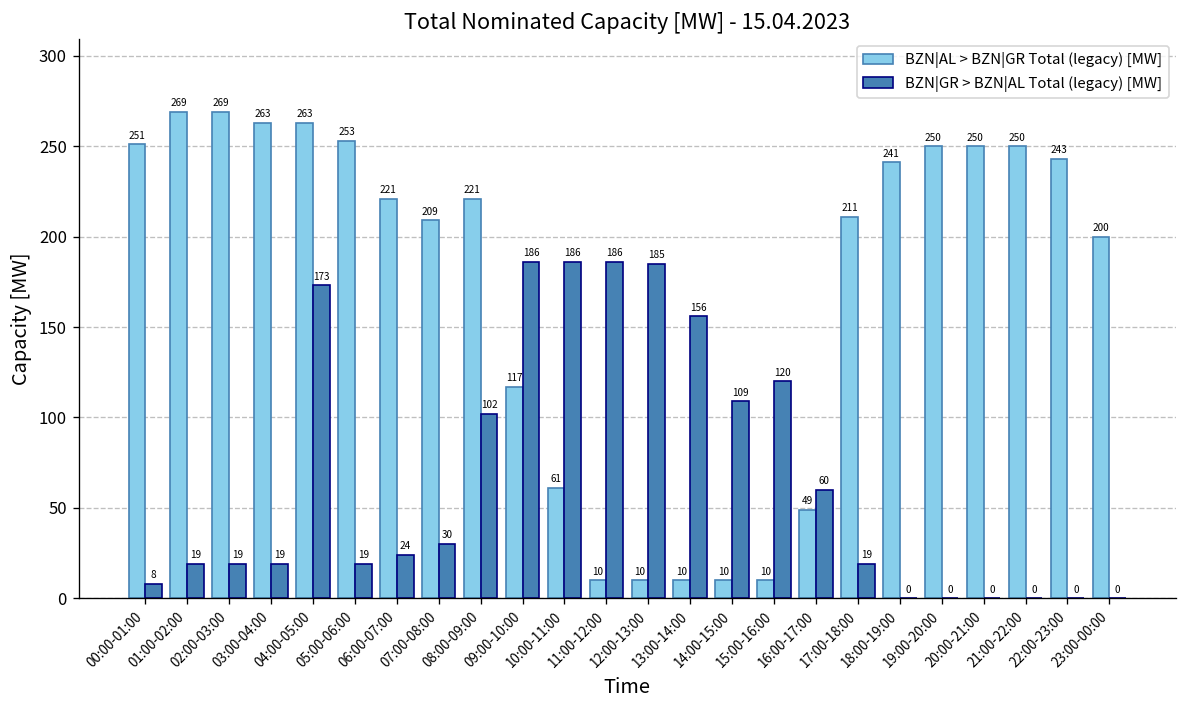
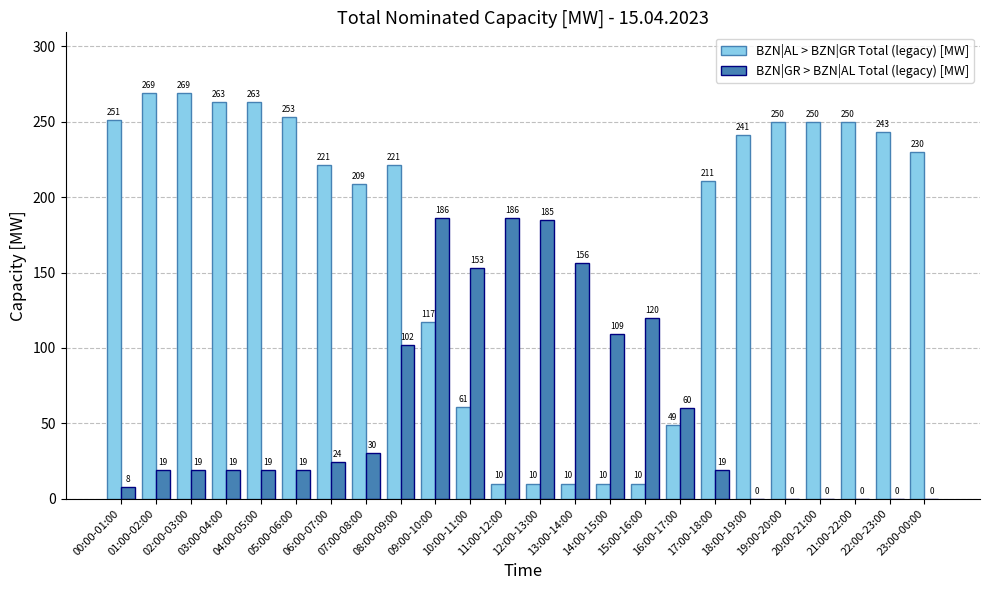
  {
    "BZN|AL > BZN|GR Total (legacy) [MW]": {
      "00:00-01:00": 251,
      "01:00-02:00": 269,
      "02:00-03:00": 269,
      "03:00-04:00": 263,
      "04:00-05:00": 263,
      "05:00-06:00": 253,
      "06:00-07:00": 221,
      "07:00-08:00": 209,
      "08:00-09:00": 221,
      "09:00-10:00": 117,
      "10:00-11:00": 61,
      "11:00-12:00": 10,
      "12:00-13:00": 10,
      "13:00-14:00": 10,
      "14:00-15:00": 10,
      "15:00-16:00": 10,
      "16:00-17:00": 49,
      "17:00-18:00": 211,
      "18:00-19:00": 241,
      "19:00-20:00": 250,
      "20:00-21:00": 250,
      "21:00-22:00": 250,
      "22:00-23:00": 243,
-     "23:00-00:00": 200
+     "23:00-00:00": 230
    },
    "BZN|GR > BZN|AL Total (legacy) [MW]": {
      "00:00-01:00": 8,
      "01:00-02:00": 19,
      "02:00-03:00": 19,
      "03:00-04:00": 19,
-     "04:00-05:00": 173,
+     "04:00-05:00": 19,
      "05:00-06:00": 19,
      "06:00-07:00": 24,
      "07:00-08:00": 30,
      "08:00-09:00": 102,
      "09:00-10:00": 186,
-     "10:00-11:00": 186,
+     "10:00-11:00": 153,
      "11:00-12:00": 186,
      "12:00-13:00": 185,
      "13:00-14:00": 156,
      "14:00-15:00": 109,
      "15:00-16:00": 120,
      "16:00-17:00": 60,
      "17:00-18:00": 19,
      "18:00-19:00": 0,
      "19:00-20:00": 0,
      "20:00-21:00": 0,
      "21:00-22:00": 0,
      "22:00-23:00": 0,
      "23:00-00:00": 0
    }
  }
